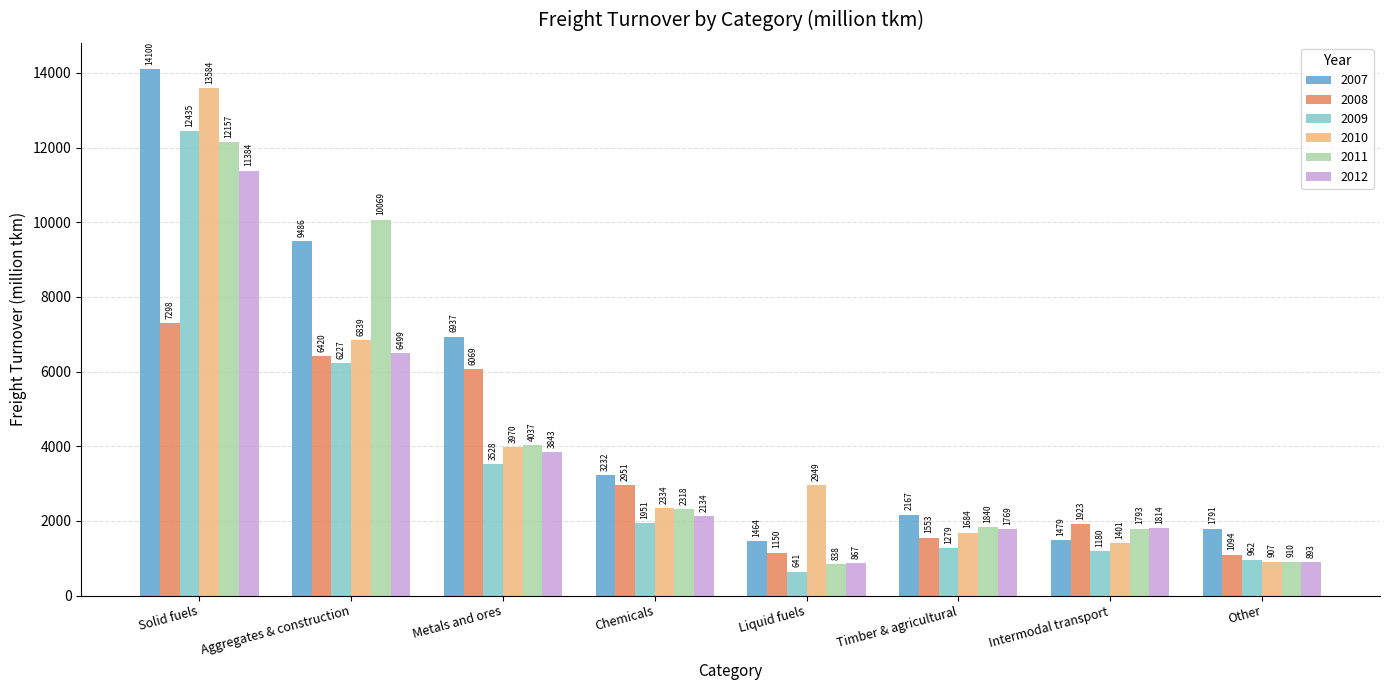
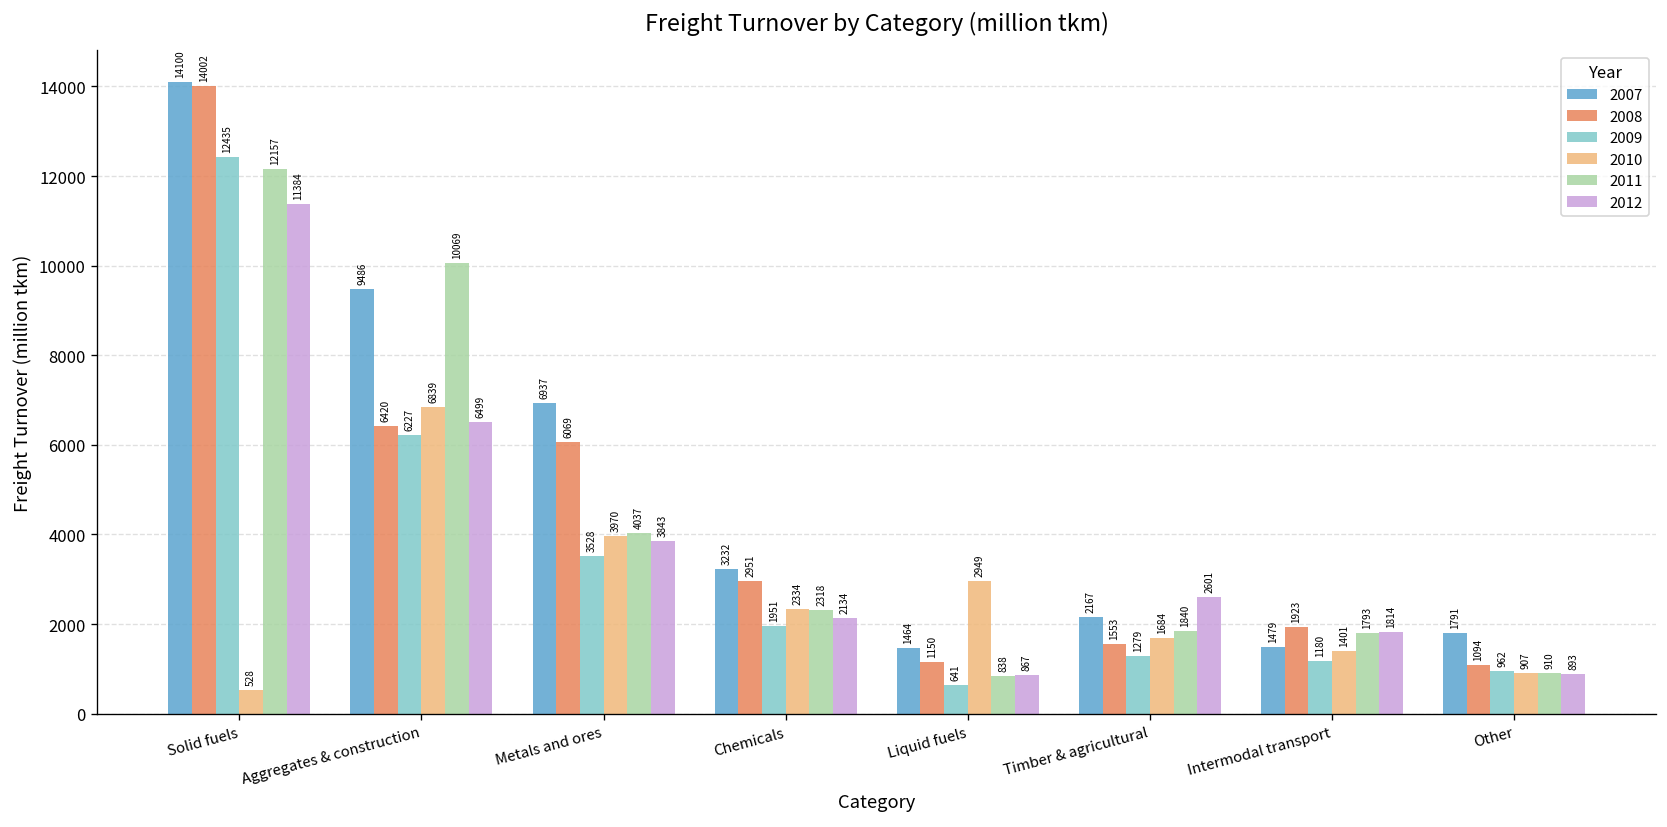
  {
    "2008": {
-     "Solid fuels": 7298,
+     "Solid fuels": 14002,
      "Aggregates & construction": 6420,
      "Metals and ores": 6069,
      "Chemicals": 2951,
      "Liquid fuels": 1150,
      "Timber & agricultural": 1553,
      "Intermodal transport": 1923,
      "Other": 1094
    },
    "2010": {
-     "Solid fuels": 13584,
+     "Solid fuels": 528,
      "Aggregates & construction": 6839,
      "Metals and ores": 3970,
      "Chemicals": 2334,
      "Liquid fuels": 2949,
      "Timber & agricultural": 1684,
      "Intermodal transport": 1401,
      "Other": 907
    },
    "2012": {
      "Solid fuels": 11384,
      "Aggregates & construction": 6499,
      "Metals and ores": 3843,
      "Chemicals": 2134,
      "Liquid fuels": 867,
-     "Timber & agricultural": 1769,
+     "Timber & agricultural": 2601,
      "Intermodal transport": 1814,
      "Other": 893
    }
  }
